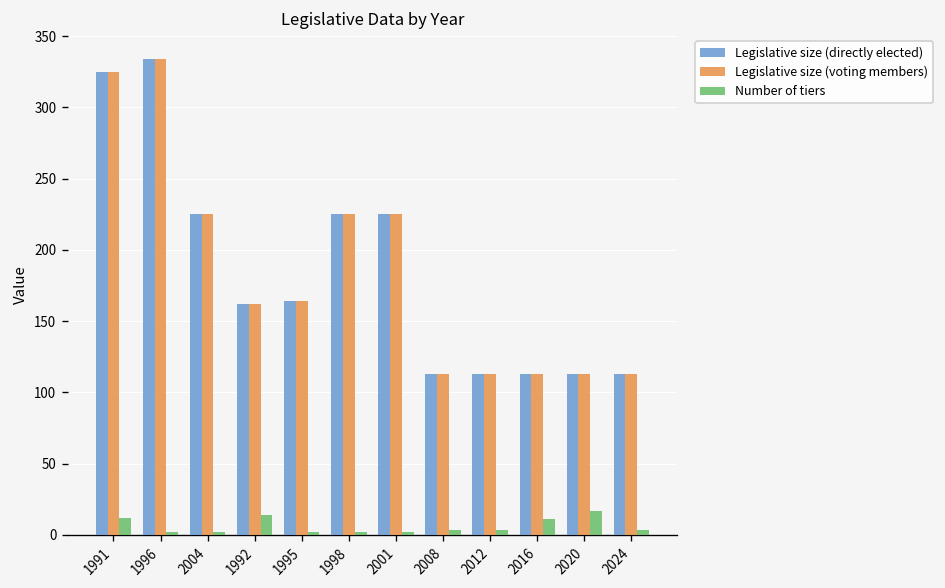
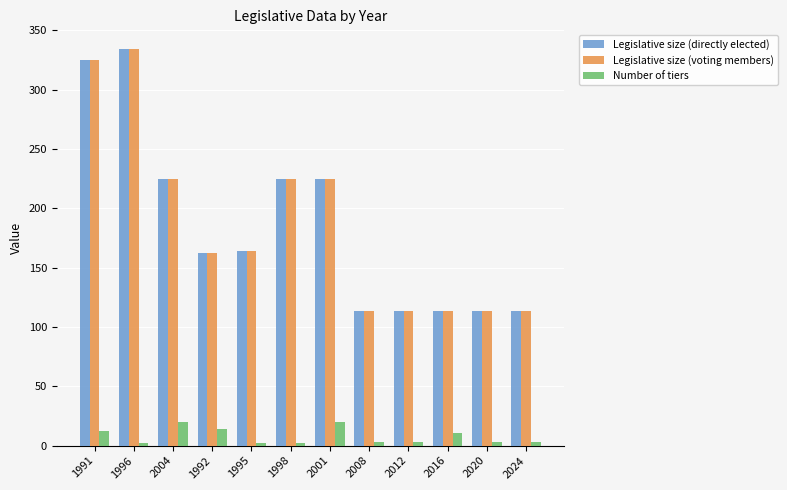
  {
    "Legislative size (directly elected)": {
      "1991": 325,
      "1996": 334,
      "2004": 225,
      "1992": 162,
      "1995": 164,
      "1998": 225,
      "2001": 225,
      "2008": 113,
      "2012": 113,
      "2016": 113,
      "2020": 113,
      "2024": 113
    },
    "Legislative size (voting members)": {
      "1991": 325,
      "1996": 334,
      "2004": 225,
      "1992": 162,
      "1995": 164,
      "1998": 225,
      "2001": 225,
      "2008": 113,
      "2012": 113,
      "2016": 113,
      "2020": 113,
      "2024": 113
    },
    "Number of tiers": {
      "1991": 12,
-     "2004": 2,
+     "2004": 20,
      "1992": 14,
-     "2001": 2,
+     "2001": 20,
      "2008": 3,
      "2012": 3,
      "2016": 11,
-     "2020": 17,
+     "2020": 3,
      "2024": 3
    }
  }
